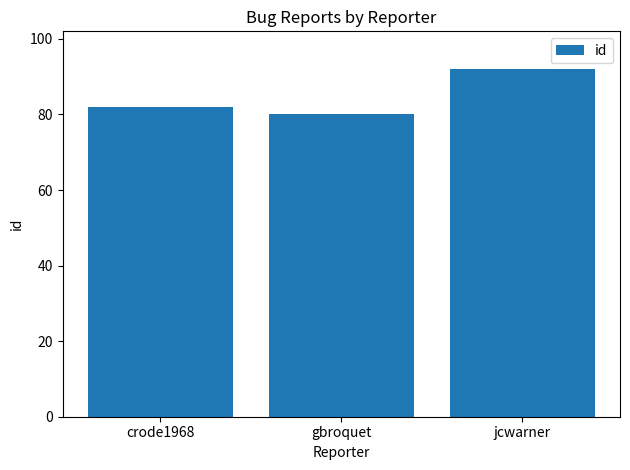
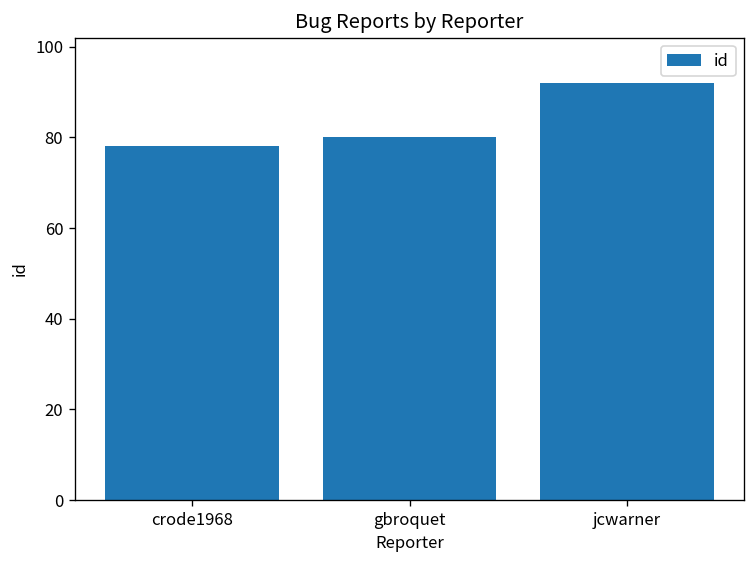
  {
-   "crode1968": 82,
+   "crode1968": 78,
    "gbroquet": 80,
    "jcwarner": 92
  }
